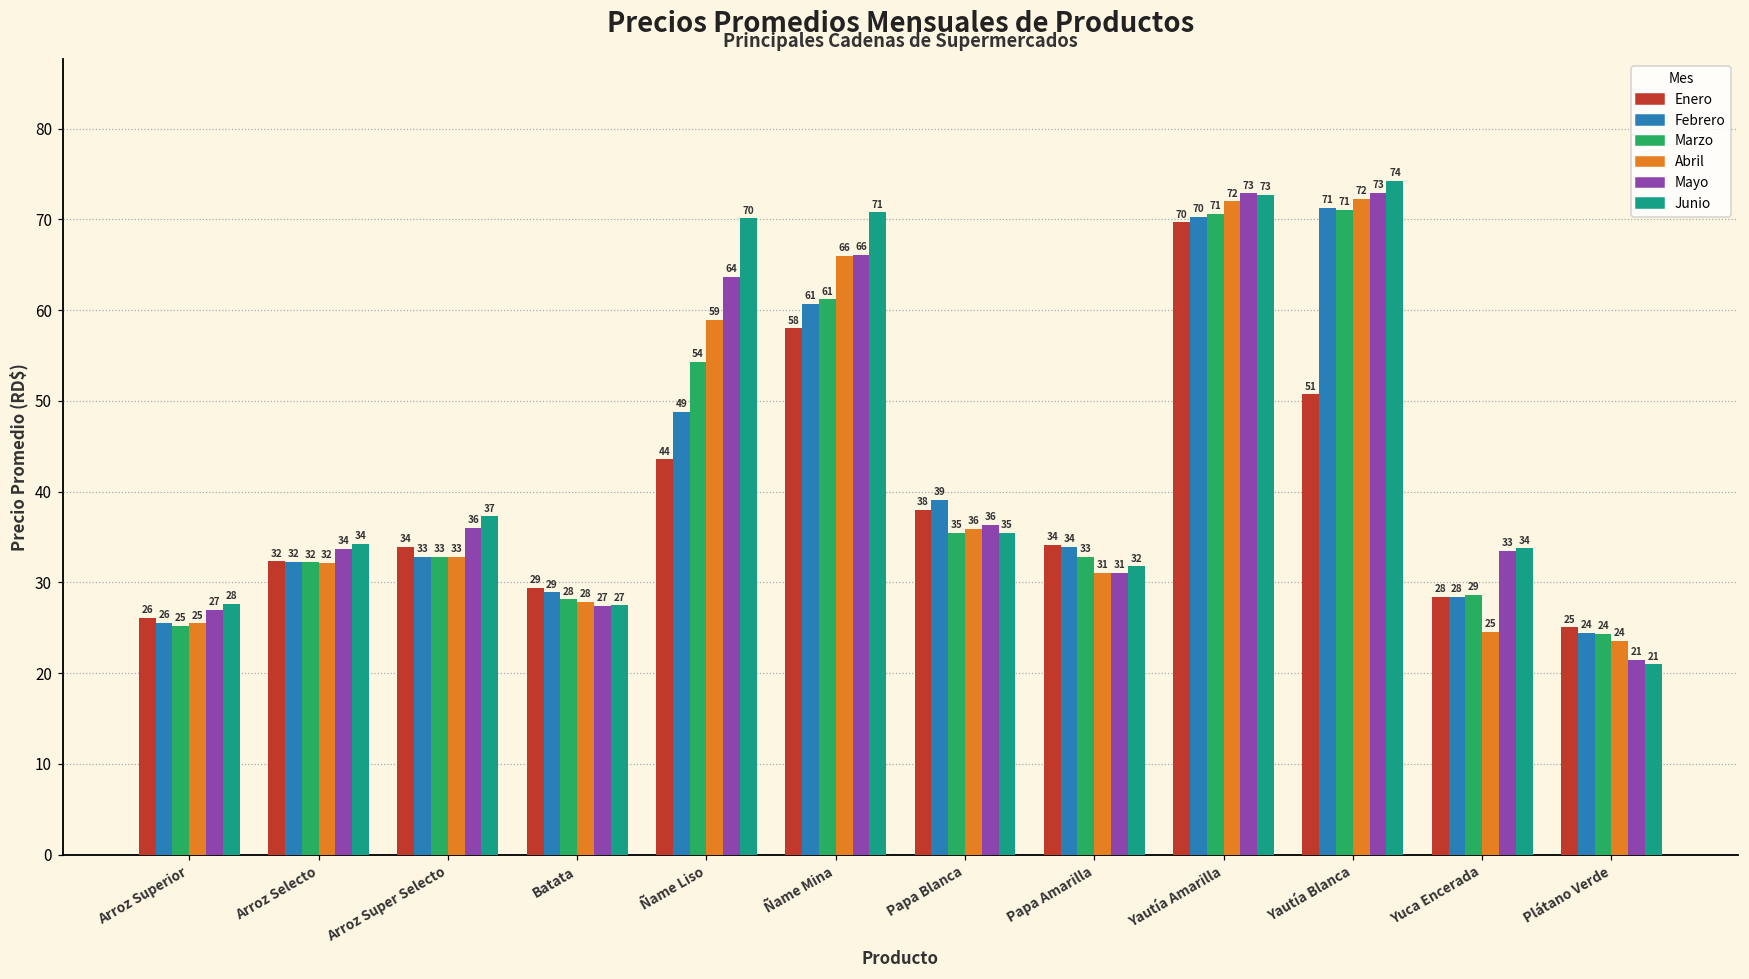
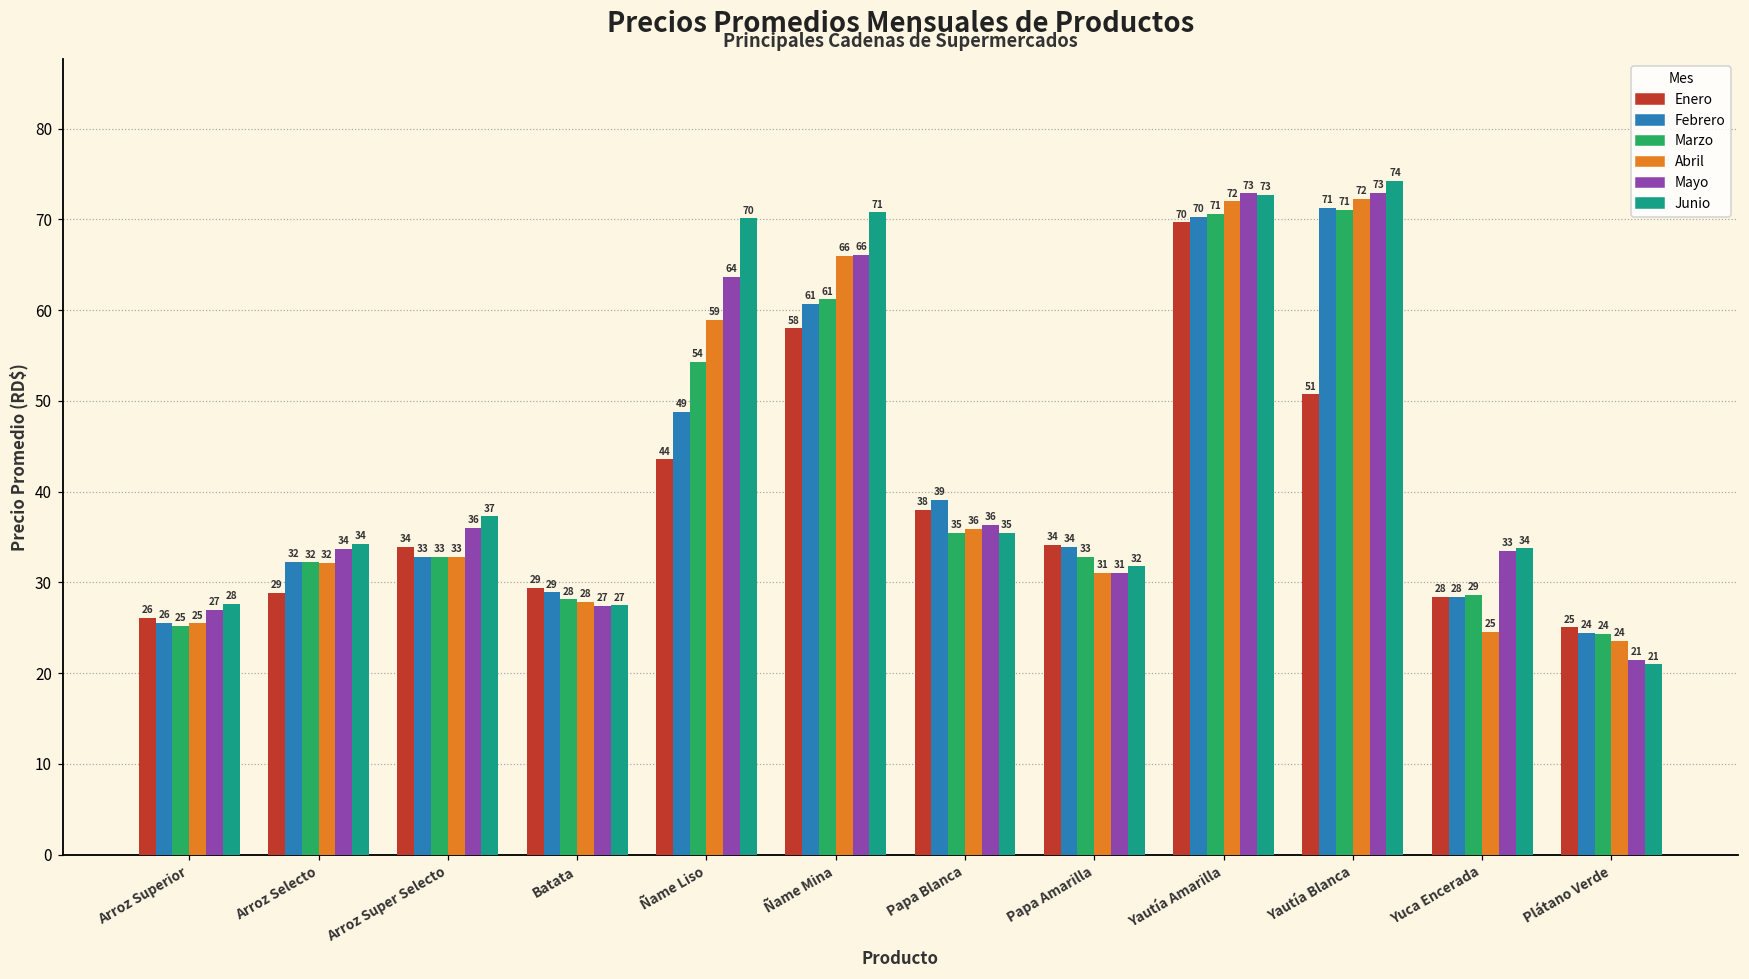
  {
    "Enero": {
      "Arroz Superior": 26,
-     "Arroz Selecto": 32,
+     "Arroz Selecto": 29,
      "Arroz Super Selecto": 34,
      "Batata": 29,
      "Ñame Liso": 44,
      "Ñame Mina": 58,
      "Papa Blanca": 38,
      "Papa Amarilla": 34,
      "Yautía Amarilla": 70,
      "Yautía Blanca": 51,
      "Yuca Encerada": 28,
      "Plátano Verde": 25
    },
    "Febrero": {
      "Arroz Superior": 26,
      "Arroz Selecto": 32,
      "Arroz Super Selecto": 33,
      "Batata": 29,
      "Ñame Liso": 49,
      "Ñame Mina": 61,
      "Papa Blanca": 39,
      "Papa Amarilla": 34,
      "Yautía Amarilla": 70,
      "Yautía Blanca": 71,
      "Yuca Encerada": 28,
      "Plátano Verde": 24
    },
    "Abril": {
      "Arroz Superior": 25,
      "Arroz Selecto": 32,
      "Arroz Super Selecto": 33,
      "Batata": 28,
      "Ñame Liso": 59,
      "Ñame Mina": 66,
      "Papa Blanca": 36,
      "Papa Amarilla": 31,
      "Yautía Amarilla": 72,
      "Yautía Blanca": 72,
      "Yuca Encerada": 25,
      "Plátano Verde": 24
    },
    "Mayo": {
      "Arroz Superior": 27,
      "Arroz Selecto": 34,
      "Arroz Super Selecto": 36,
      "Batata": 27,
      "Ñame Liso": 64,
      "Ñame Mina": 66,
      "Papa Blanca": 36,
      "Papa Amarilla": 31,
      "Yautía Amarilla": 73,
      "Yautía Blanca": 73,
      "Yuca Encerada": 33,
      "Plátano Verde": 21
    }
  }
